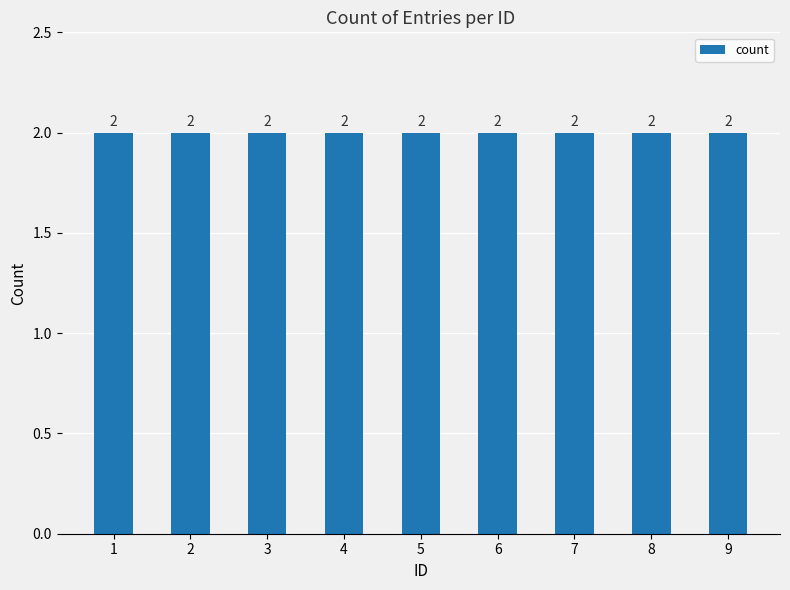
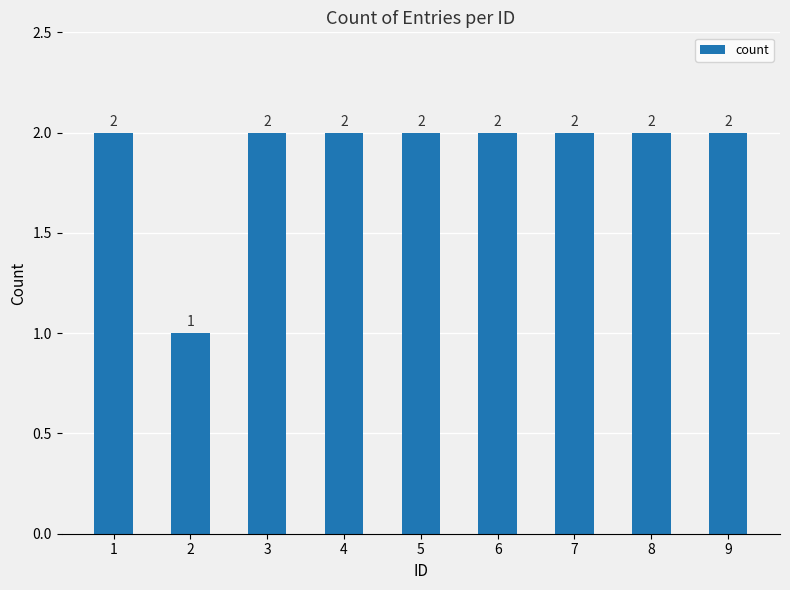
  {
    "1": 2,
-   "2": 2,
+   "2": 1,
    "3": 2,
    "4": 2,
    "5": 2,
    "6": 2,
    "7": 2,
    "8": 2,
    "9": 2
  }
